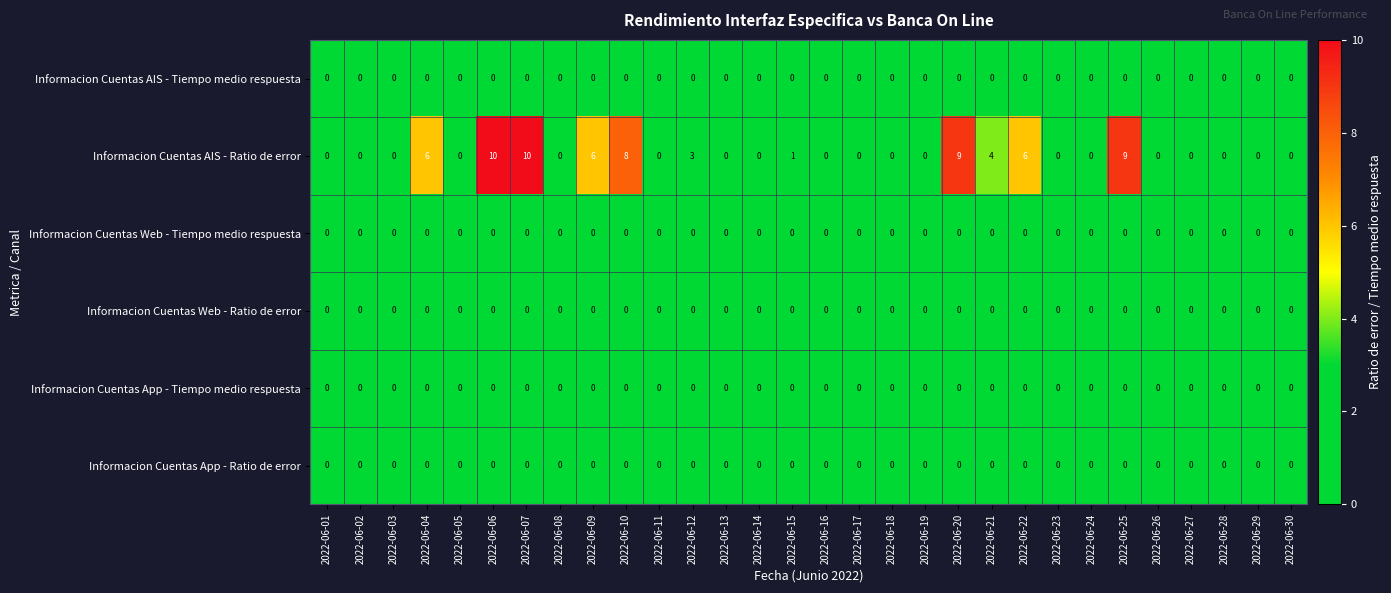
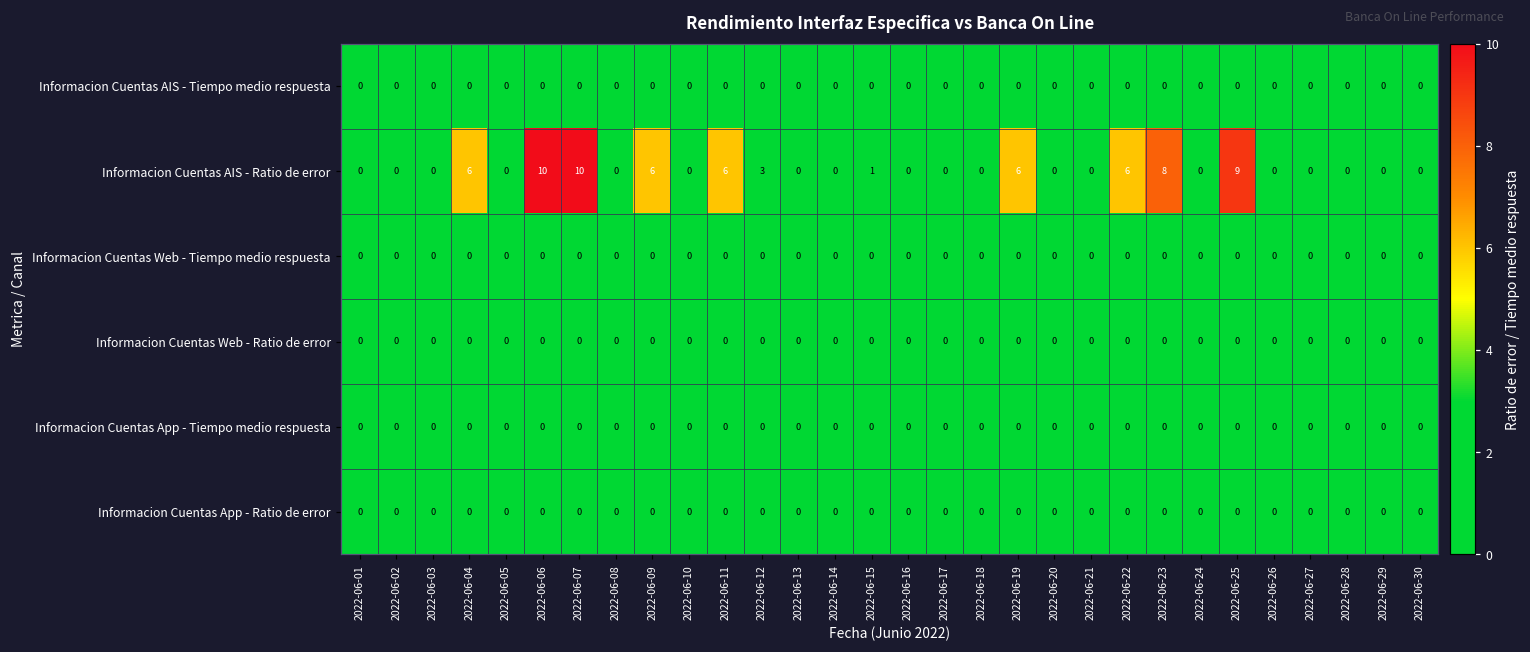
  {
    "Informacion Cuentas AIS - Tiempo medio respuesta": {
      "2022-06-01": 0,
      "2022-06-02": 0,
      "2022-06-03": 0,
      "2022-06-04": 0,
      "2022-06-05": 0,
      "2022-06-06": 0,
      "2022-06-07": 0,
      "2022-06-08": 0,
      "2022-06-09": 0,
      "2022-06-10": 0,
      "2022-06-11": 0,
      "2022-06-12": 0,
      "2022-06-13": 0,
      "2022-06-14": 0,
      "2022-06-15": 0,
      "2022-06-16": 0,
      "2022-06-17": 0,
      "2022-06-18": 0,
      "2022-06-19": 0,
      "2022-06-20": 0,
      "2022-06-21": 0,
      "2022-06-22": 0,
      "2022-06-23": 0,
      "2022-06-24": 0,
      "2022-06-25": 0,
      "2022-06-26": 0,
      "2022-06-27": 0,
      "2022-06-28": 0,
      "2022-06-29": 0,
      "2022-06-30": 0
    },
    "Informacion Cuentas AIS - Ratio de error": {
      "2022-06-01": 0,
      "2022-06-02": 0,
      "2022-06-03": 0,
      "2022-06-04": 6,
      "2022-06-05": 0,
      "2022-06-06": 10,
      "2022-06-07": 10,
      "2022-06-08": 0,
      "2022-06-09": 6,
-     "2022-06-10": 8,
-     "2022-06-11": 0,
+     "2022-06-10": 0,
+     "2022-06-11": 6,
      "2022-06-12": 3,
      "2022-06-13": 0,
      "2022-06-14": 0,
      "2022-06-15": 1,
      "2022-06-16": 0,
      "2022-06-17": 0,
      "2022-06-18": 0,
-     "2022-06-19": 0,
-     "2022-06-20": 9,
-     "2022-06-21": 4,
+     "2022-06-19": 6,
+     "2022-06-20": 0,
+     "2022-06-21": 0,
      "2022-06-22": 6,
-     "2022-06-23": 0,
+     "2022-06-23": 8,
      "2022-06-24": 0,
      "2022-06-25": 9,
      "2022-06-26": 0,
      "2022-06-27": 0,
      "2022-06-28": 0,
      "2022-06-29": 0,
      "2022-06-30": 0
    },
    "Informacion Cuentas Web - Tiempo medio respuesta": {
      "2022-06-01": 0,
      "2022-06-02": 0,
      "2022-06-03": 0,
      "2022-06-04": 0,
      "2022-06-05": 0,
      "2022-06-06": 0,
      "2022-06-07": 0,
      "2022-06-08": 0,
      "2022-06-09": 0,
      "2022-06-10": 0,
      "2022-06-11": 0,
      "2022-06-12": 0,
      "2022-06-13": 0,
      "2022-06-14": 0,
      "2022-06-15": 0,
      "2022-06-16": 0,
      "2022-06-17": 0,
      "2022-06-18": 0,
      "2022-06-19": 0,
      "2022-06-20": 0,
      "2022-06-21": 0,
      "2022-06-22": 0,
      "2022-06-23": 0,
      "2022-06-24": 0,
      "2022-06-25": 0,
      "2022-06-26": 0,
      "2022-06-27": 0,
      "2022-06-28": 0,
      "2022-06-29": 0,
      "2022-06-30": 0
    },
    "Informacion Cuentas Web - Ratio de error": {
      "2022-06-01": 0,
      "2022-06-02": 0,
      "2022-06-03": 0,
      "2022-06-04": 0,
      "2022-06-05": 0,
      "2022-06-06": 0,
      "2022-06-07": 0,
      "2022-06-08": 0,
      "2022-06-09": 0,
      "2022-06-10": 0,
      "2022-06-11": 0,
      "2022-06-12": 0,
      "2022-06-13": 0,
      "2022-06-14": 0,
      "2022-06-15": 0,
      "2022-06-16": 0,
      "2022-06-17": 0,
      "2022-06-18": 0,
      "2022-06-19": 0,
      "2022-06-20": 0,
      "2022-06-21": 0,
      "2022-06-22": 0,
      "2022-06-23": 0,
      "2022-06-24": 0,
      "2022-06-25": 0,
      "2022-06-26": 0,
      "2022-06-27": 0,
      "2022-06-28": 0,
      "2022-06-29": 0,
      "2022-06-30": 0
    },
    "Informacion Cuentas App - Tiempo medio respuesta": {
      "2022-06-01": 0,
      "2022-06-02": 0,
      "2022-06-03": 0,
      "2022-06-04": 0,
      "2022-06-05": 0,
      "2022-06-06": 0,
      "2022-06-07": 0,
      "2022-06-08": 0,
      "2022-06-09": 0,
      "2022-06-10": 0,
      "2022-06-11": 0,
      "2022-06-12": 0,
      "2022-06-13": 0,
      "2022-06-14": 0,
      "2022-06-15": 0,
      "2022-06-16": 0,
      "2022-06-17": 0,
      "2022-06-18": 0,
      "2022-06-19": 0,
      "2022-06-20": 0,
      "2022-06-21": 0,
      "2022-06-22": 0,
      "2022-06-23": 0,
      "2022-06-24": 0,
      "2022-06-25": 0,
      "2022-06-26": 0,
      "2022-06-27": 0,
      "2022-06-28": 0,
      "2022-06-29": 0,
      "2022-06-30": 0
    },
    "Informacion Cuentas App - Ratio de error": {
      "2022-06-01": 0,
      "2022-06-02": 0,
      "2022-06-03": 0,
      "2022-06-04": 0,
      "2022-06-05": 0,
      "2022-06-06": 0,
      "2022-06-07": 0,
      "2022-06-08": 0,
      "2022-06-09": 0,
      "2022-06-10": 0,
      "2022-06-11": 0,
      "2022-06-12": 0,
      "2022-06-13": 0,
      "2022-06-14": 0,
      "2022-06-15": 0,
      "2022-06-16": 0,
      "2022-06-17": 0,
      "2022-06-18": 0,
      "2022-06-19": 0,
      "2022-06-20": 0,
      "2022-06-21": 0,
      "2022-06-22": 0,
      "2022-06-23": 0,
      "2022-06-24": 0,
      "2022-06-25": 0,
      "2022-06-26": 0,
      "2022-06-27": 0,
      "2022-06-28": 0,
      "2022-06-29": 0,
      "2022-06-30": 0
    }
  }
